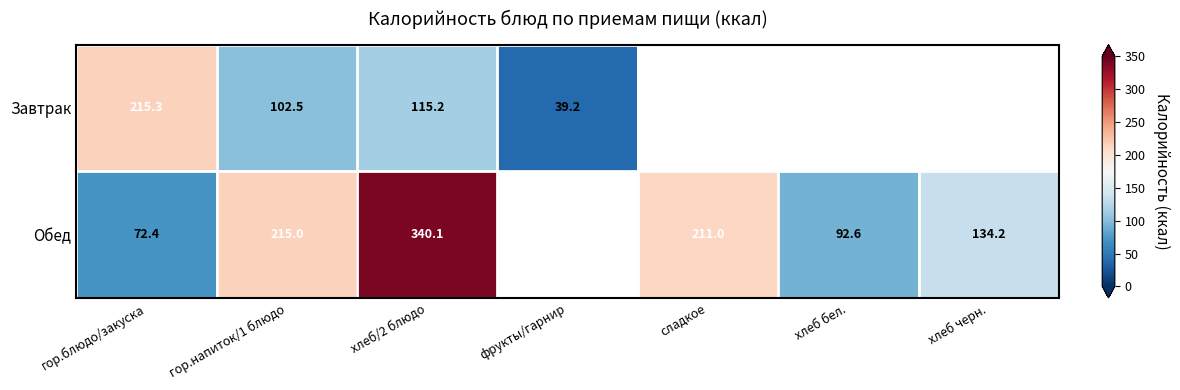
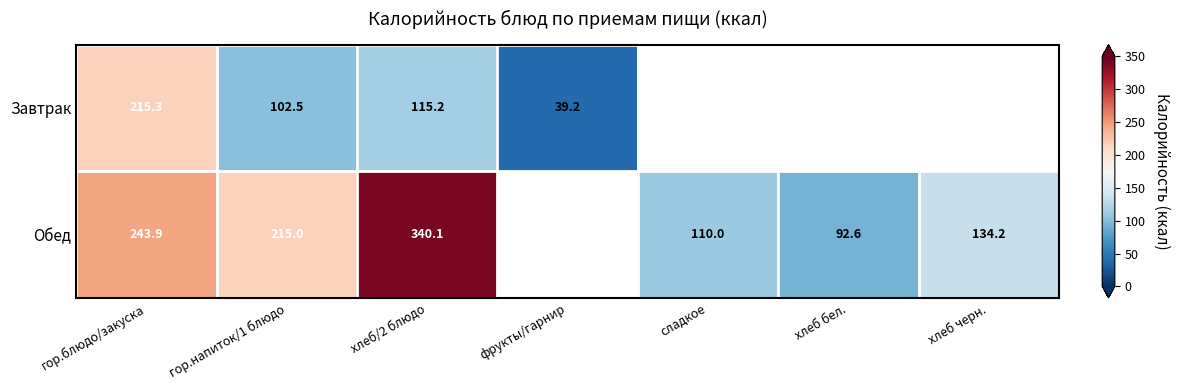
  {
    "Завтрак": {
      "гор.блюдо/закуска": 215.3,
      "гор.напиток/1 блюдо": 102.5,
      "хлеб/2 блюдо": 115.2,
      "фрукты/гарнир": 39.2
    },
    "Обед": {
-     "гор.блюдо/закуска": 72.4,
+     "гор.блюдо/закуска": 243.9,
      "гор.напиток/1 блюдо": 215.0,
      "хлеб/2 блюдо": 340.1,
-     "сладкое": 211.0,
+     "сладкое": 110.0,
      "хлеб бел.": 92.6,
      "хлеб черн.": 134.2
    }
  }
